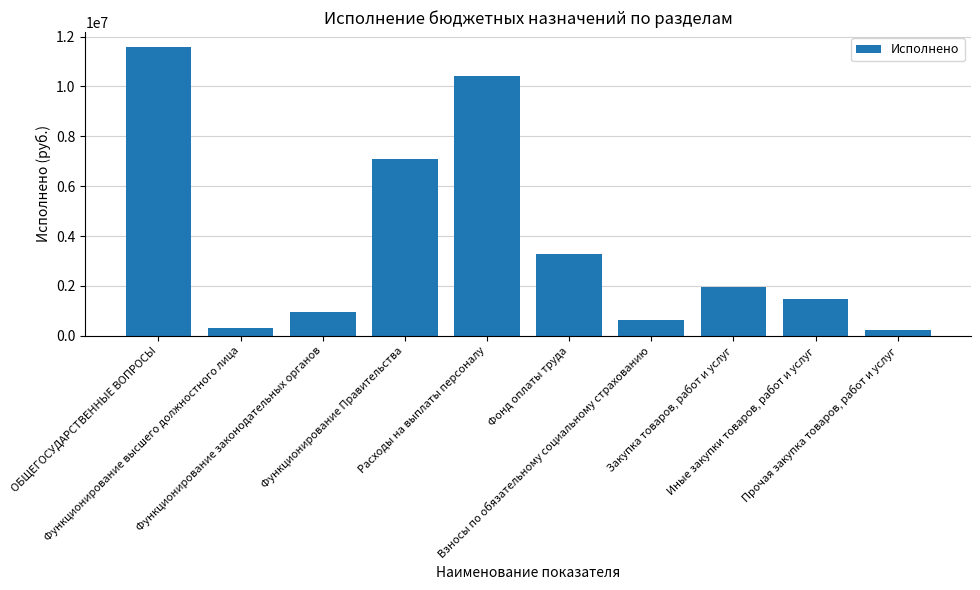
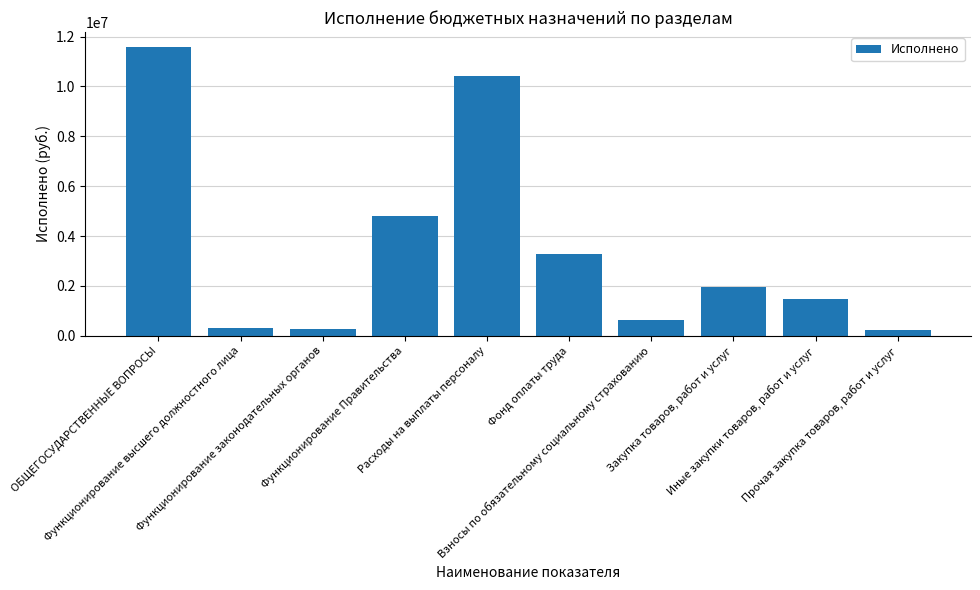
  {
    "ОБЩЕГОСУДАРСТВЕННЫЕ ВОПРОСЫ": 11600000,
    "Функционирование высшего должностного лица": 300000,
-   "Функционирование законодательных органов": 1000000,
-   "Функционирование Правительства": 7100000,
+   "Функционирование законодательных органов": 300000,
+   "Функционирование Правительства": 4800000,
    "Расходы на выплаты персоналу": 10400000,
    "Фонд оплаты труда": 3300000,
    "Взносы по обязательному социальному страхованию": 700000,
    "Закупка товаров, работ и услуг": 2000000,
    "Иные закупки товаров, работ и услуг": 1500000,
    "Прочая закупка товаров, работ и услуг": 200000
  }
